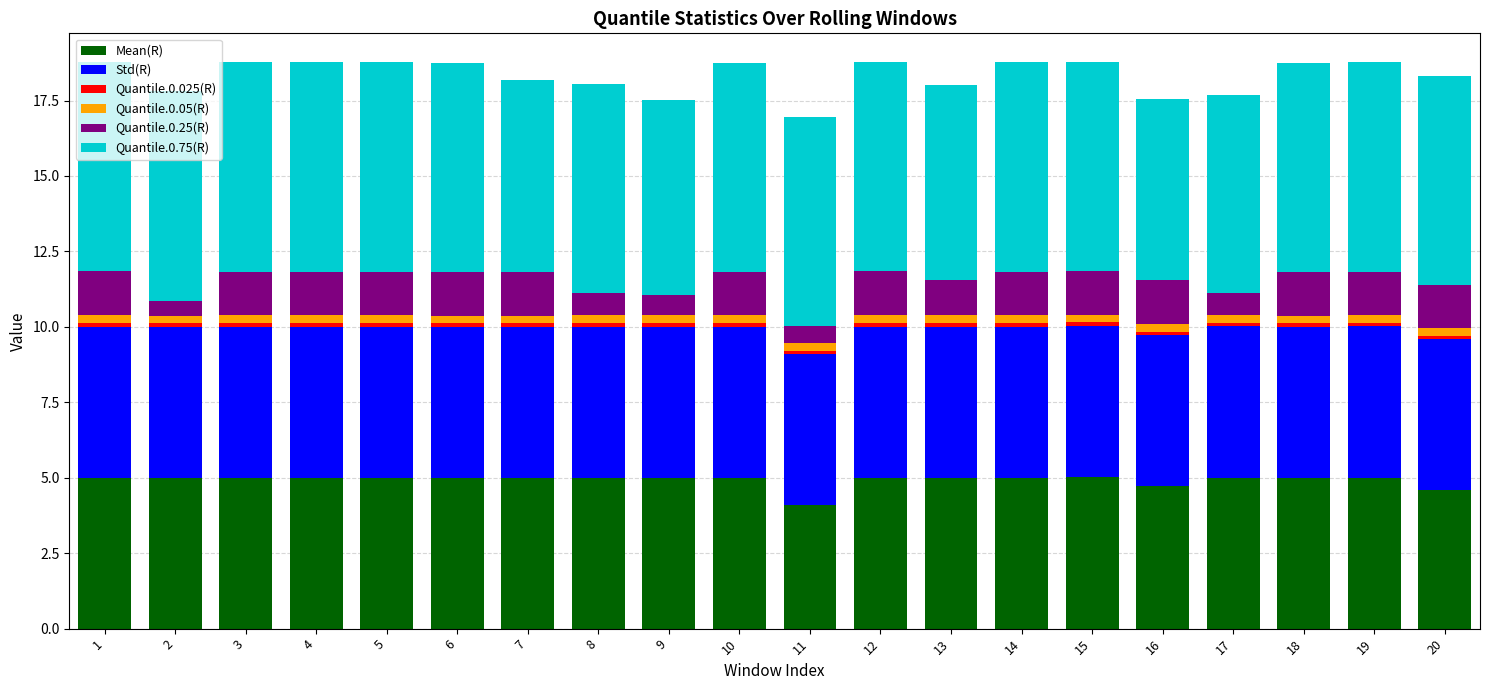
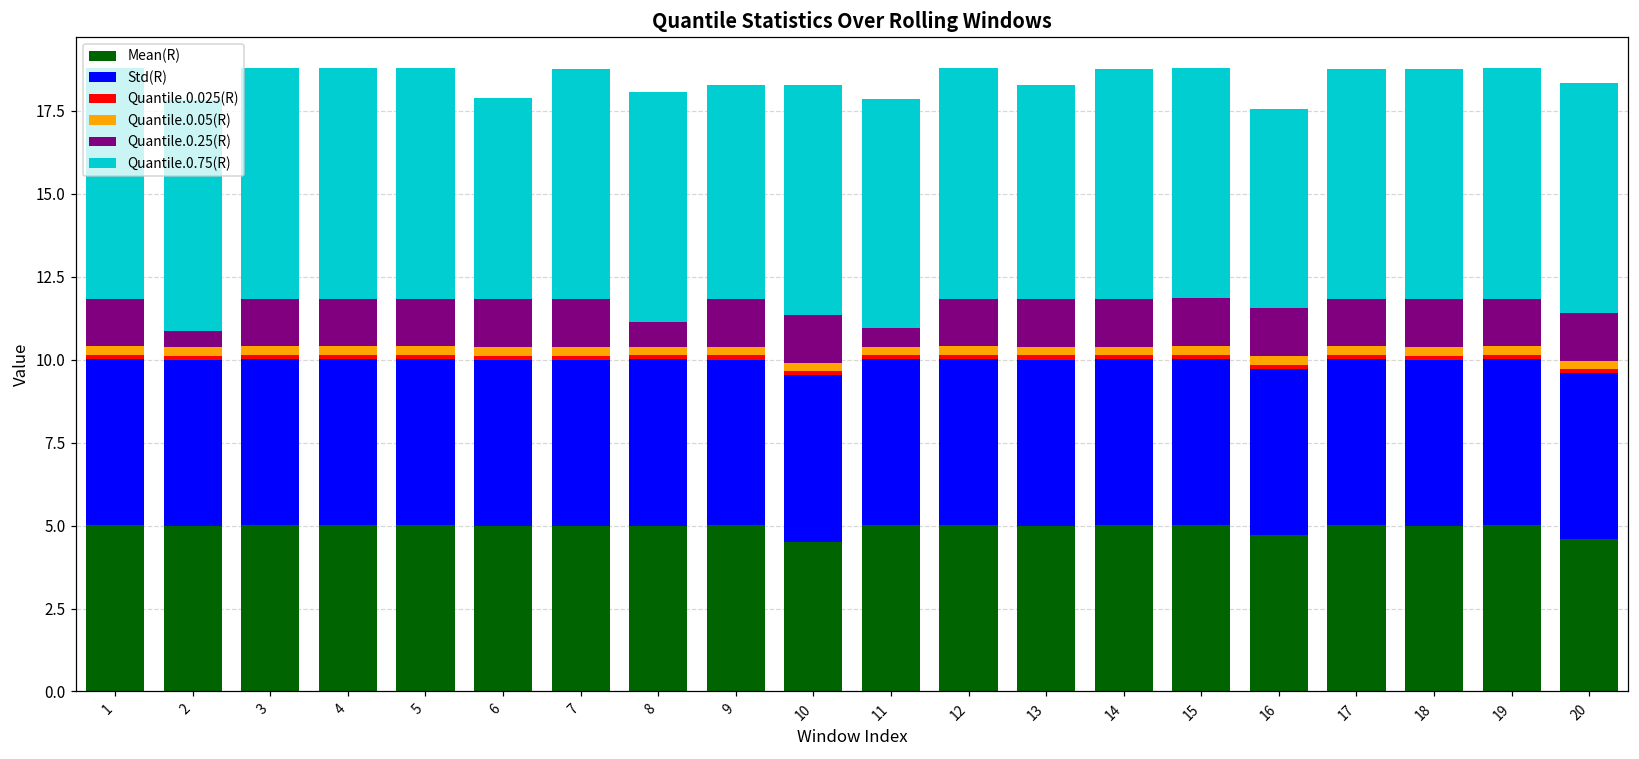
  {
    "Mean(R)": {
      "1": 5.0,
      "2": 5.0,
      "3": 5.0,
      "4": 5.0,
      "5": 5.0,
      "6": 5.0,
      "7": 5.0,
      "8": 5.0,
      "9": 5.0,
-     "10": 5.0,
-     "11": 4.1,
+     "10": 4.5,
+     "11": 5.0,
      "12": 5.0,
      "13": 5.0,
      "14": 5.0,
      "15": 5.0,
      "16": 4.7,
      "17": 5.0,
      "18": 5.0,
      "19": 5.0,
      "20": 4.6
    },
    "Std(R)": {
      "1": 5.0,
      "2": 5.0,
      "3": 5.0,
      "4": 5.0,
      "5": 5.0,
      "6": 5.0,
      "7": 5.0,
      "8": 5.0,
      "9": 5.0,
      "10": 5.0,
      "11": 5.0,
      "12": 5.0,
      "13": 5.0,
      "14": 5.0,
      "15": 5.0,
      "16": 5.0,
      "17": 5.0,
      "18": 5.0,
      "19": 5.0,
      "20": 5.0
    },
    "Quantile.0.025(R)": {
      "1": 0.1,
      "2": 0.1,
      "3": 0.1,
      "4": 0.1,
      "5": 0.1,
      "6": 0.1,
      "7": 0.1,
      "8": 0.1,
      "9": 0.1,
      "10": 0.1,
      "11": 0.1,
      "12": 0.1,
      "13": 0.1,
      "14": 0.1,
      "15": 0.1,
      "16": 0.1,
      "17": 0.1,
      "18": 0.1,
      "19": 0.1,
      "20": 0.1
    },
    "Quantile.0.05(R)": {
      "1": 0.3,
      "2": 0.3,
      "3": 0.3,
      "4": 0.3,
      "5": 0.3,
      "6": 0.3,
      "7": 0.3,
      "8": 0.3,
      "9": 0.3,
      "10": 0.3,
      "11": 0.3,
      "12": 0.3,
      "13": 0.3,
      "14": 0.3,
      "15": 0.3,
      "16": 0.3,
      "17": 0.3,
      "18": 0.3,
      "19": 0.3,
      "20": 0.3
    },
    "Quantile.0.25(R)": {
      "1": 1.4,
      "2": 0.5,
      "3": 1.4,
      "4": 1.4,
      "5": 1.4,
      "6": 1.4,
      "7": 1.4,
      "8": 0.7,
-     "9": 0.7,
+     "9": 1.4,
      "10": 1.4,
      "11": 0.5,
      "12": 1.4,
-     "13": 1.2,
+     "13": 1.4,
      "14": 1.4,
      "15": 1.4,
      "16": 1.4,
-     "17": 0.7,
+     "17": 1.4,
      "18": 1.4,
      "19": 1.4,
      "20": 1.4
    },
    "Quantile.0.75(R)": {
      "3": 6.9,
      "4": 6.9,
      "5": 6.9,
-     "6": 6.9,
-     "7": 6.4,
+     "6": 6.1,
+     "7": 6.9,
      "8": 6.9,
      "9": 6.5,
      "10": 6.9,
      "11": 6.9,
      "12": 6.9,
      "13": 6.5,
      "14": 6.9,
      "15": 6.9,
      "16": 6.0,
-     "17": 6.6,
+     "17": 6.9,
      "18": 6.9,
      "19": 6.9,
      "20": 6.9
    }
  }
